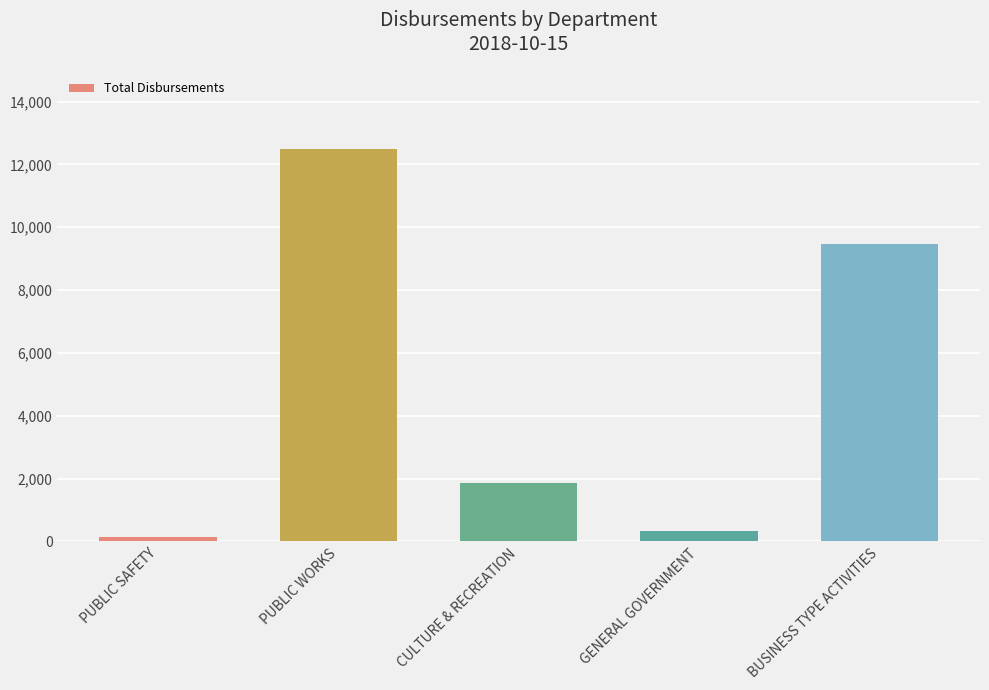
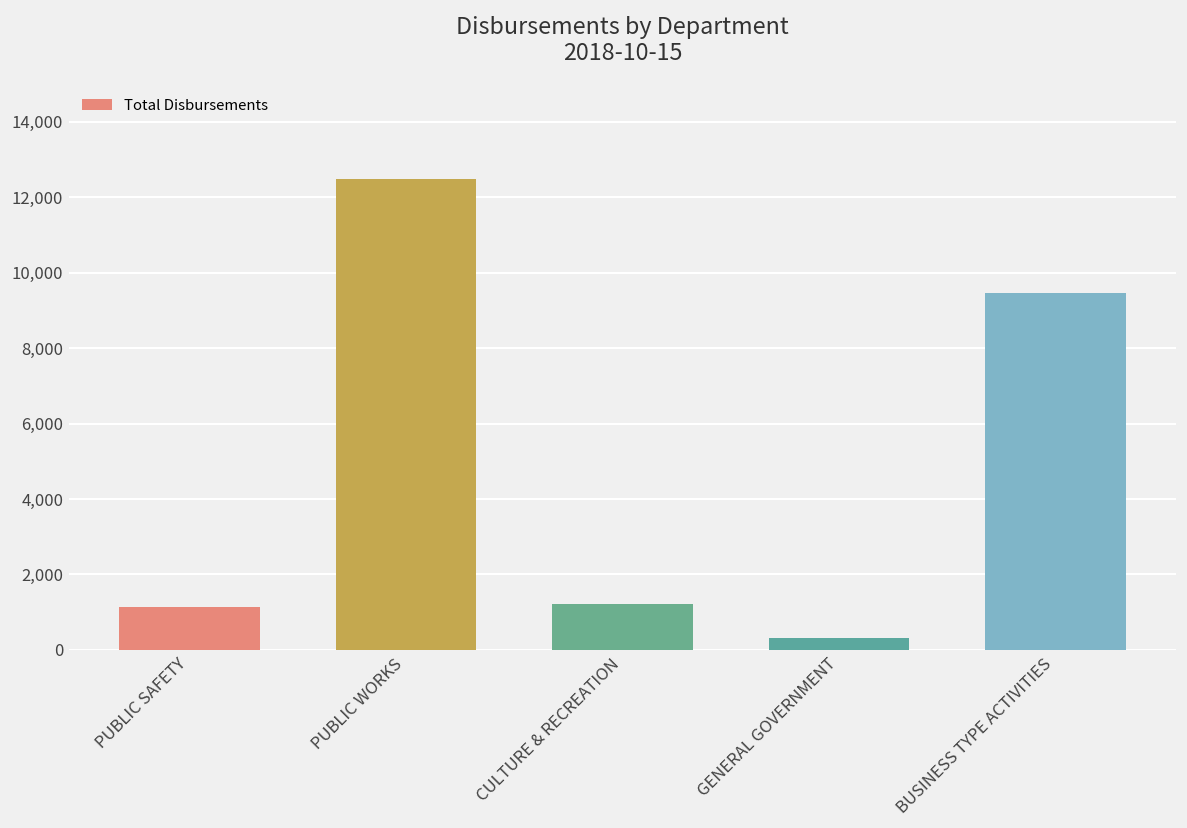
  {
-   "PUBLIC SAFETY": "200",
+   "PUBLIC SAFETY": "1,100",
    "PUBLIC WORKS": "12,500",
-   "CULTURE & RECREATION": "1,900",
+   "CULTURE & RECREATION": "1,200",
    "GENERAL GOVERNMENT": "300",
    "BUSINESS TYPE ACTIVITIES": "9,500"
  }
